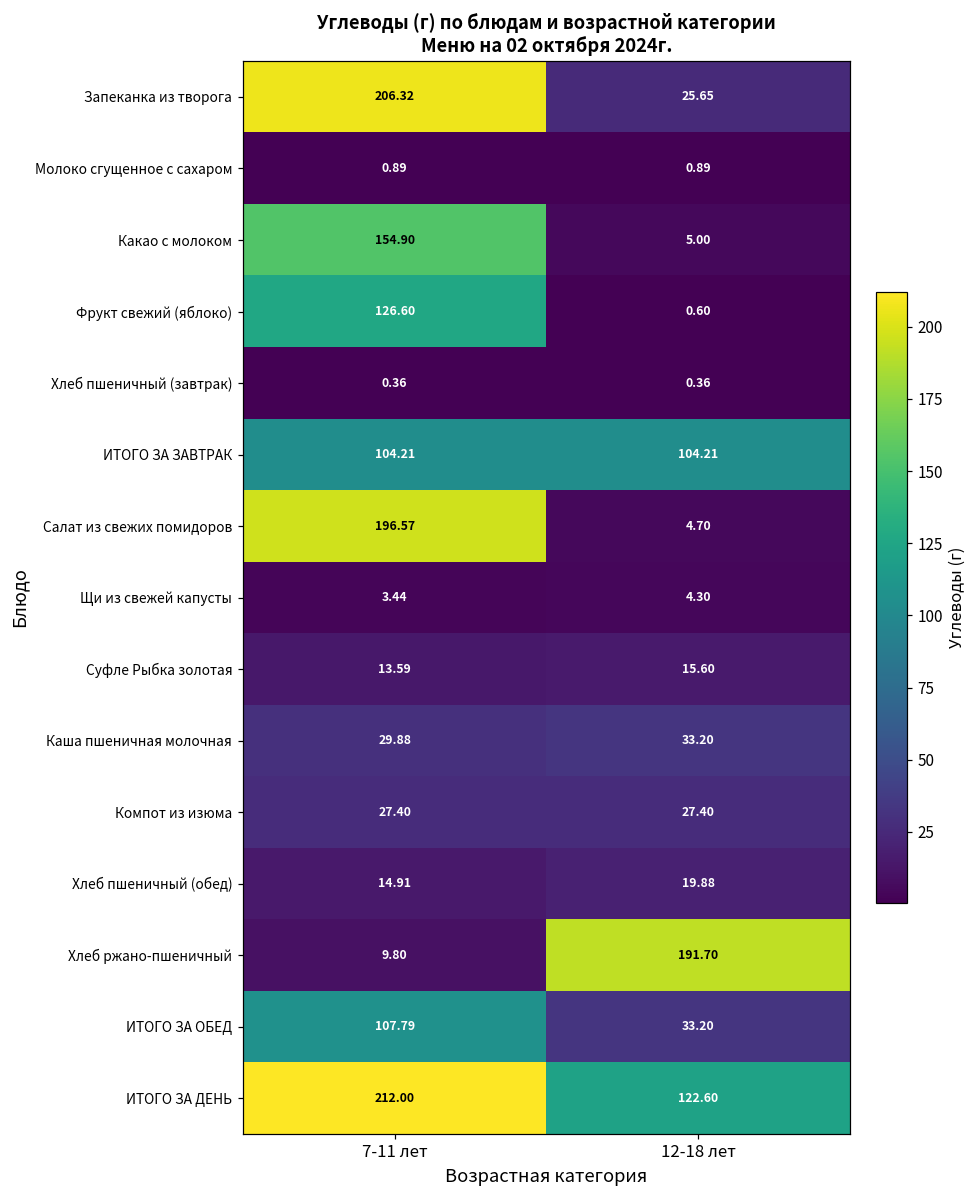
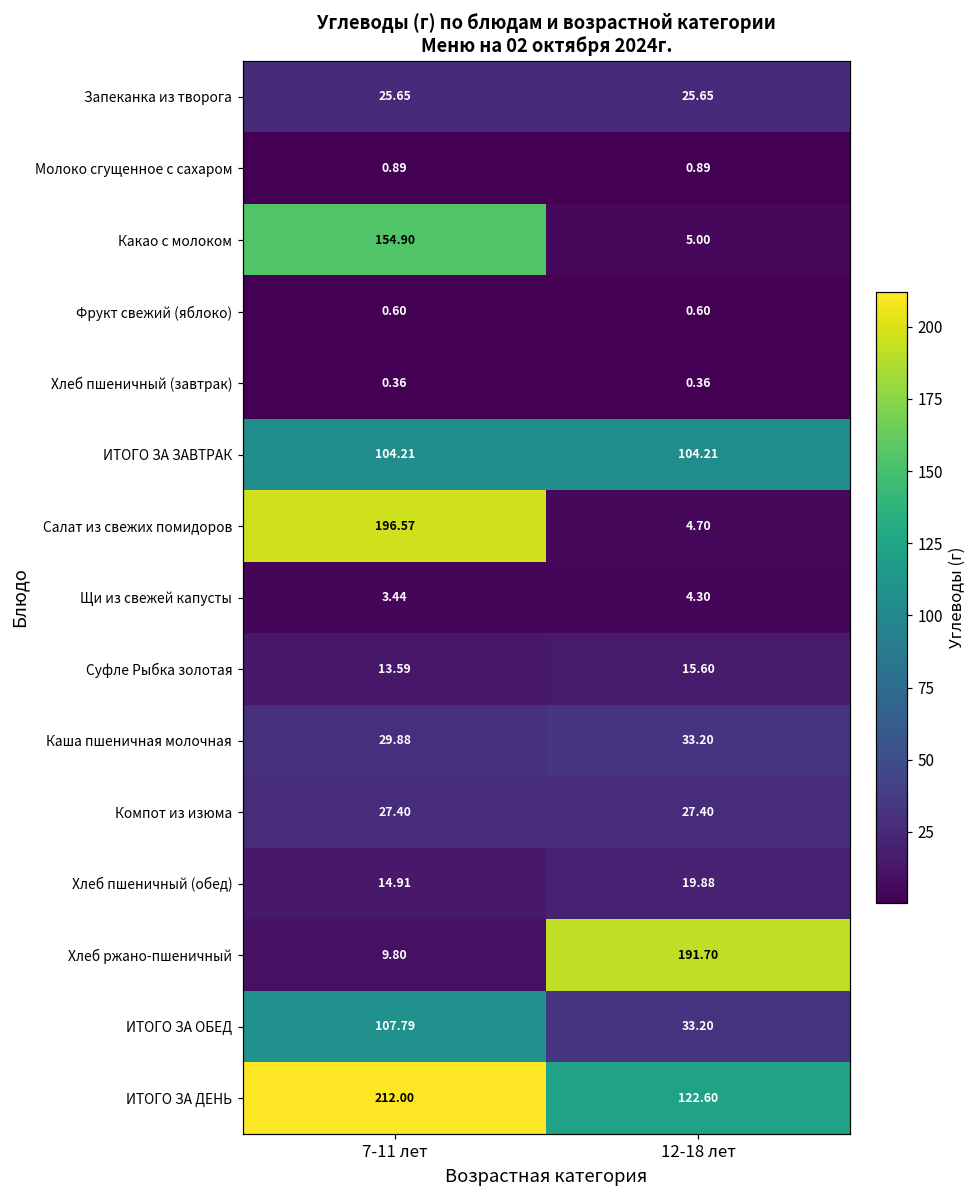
  {
    "Запеканка из творога": {
-     "7-11 лет": 206.32,
+     "7-11 лет": 25.65,
      "12-18 лет": 25.65
    },
    "Молоко сгущенное с сахаром": {
      "7-11 лет": 0.89,
      "12-18 лет": 0.89
    },
    "Какао с молоком": {
      "7-11 лет": 154.90,
      "12-18 лет": 5.00
    },
    "Фрукт свежий (яблоко)": {
-     "7-11 лет": 126.60,
+     "7-11 лет": 0.60,
      "12-18 лет": 0.60
    },
    "Хлеб пшеничный (завтрак)": {
      "7-11 лет": 0.36,
      "12-18 лет": 0.36
    },
    "ИТОГО ЗА ЗАВТРАК": {
      "7-11 лет": 104.21,
      "12-18 лет": 104.21
    },
    "Салат из свежих помидоров": {
      "7-11 лет": 196.57,
      "12-18 лет": 4.70
    },
    "Щи из свежей капусты": {
      "7-11 лет": 3.44,
      "12-18 лет": 4.30
    },
    "Суфле Рыбка золотая": {
      "7-11 лет": 13.59,
      "12-18 лет": 15.60
    },
    "Каша пшеничная молочная": {
      "7-11 лет": 29.88,
      "12-18 лет": 33.20
    },
    "Компот из изюма": {
      "7-11 лет": 27.40,
      "12-18 лет": 27.40
    },
    "Хлеб пшеничный (обед)": {
      "7-11 лет": 14.91,
      "12-18 лет": 19.88
    },
    "Хлеб ржано-пшеничный": {
      "7-11 лет": 9.80,
      "12-18 лет": 191.70
    },
    "ИТОГО ЗА ОБЕД": {
      "7-11 лет": 107.79,
      "12-18 лет": 33.20
    },
    "ИТОГО ЗА ДЕНЬ": {
      "7-11 лет": 212.00,
      "12-18 лет": 122.60
    }
  }
